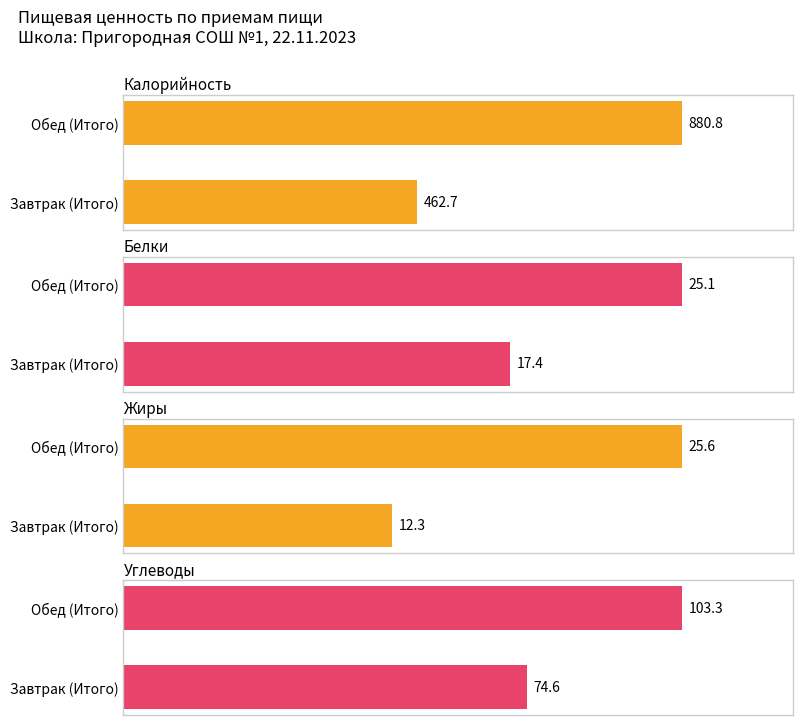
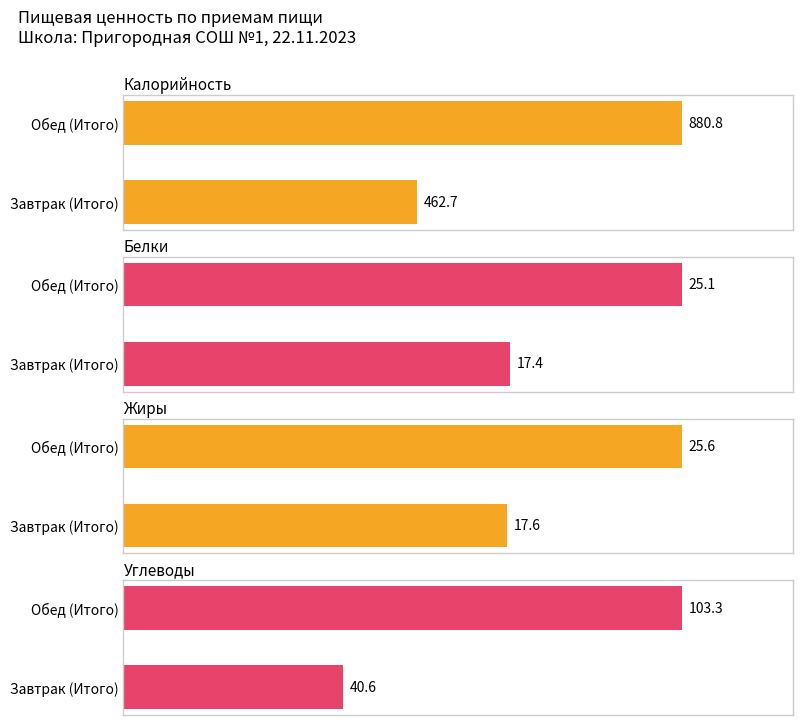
  {
    "Калорийность": {
      "Обед (Итого)": 880.8,
      "Завтрак (Итого)": 462.7
    },
    "Белки": {
      "Обед (Итого)": 25.1,
      "Завтрак (Итого)": 17.4
    },
    "Жиры": {
      "Обед (Итого)": 25.6,
-     "Завтрак (Итого)": 12.3
+     "Завтрак (Итого)": 17.6
    },
    "Углеводы": {
      "Обед (Итого)": 103.3,
-     "Завтрак (Итого)": 74.6
+     "Завтрак (Итого)": 40.6
    }
  }
